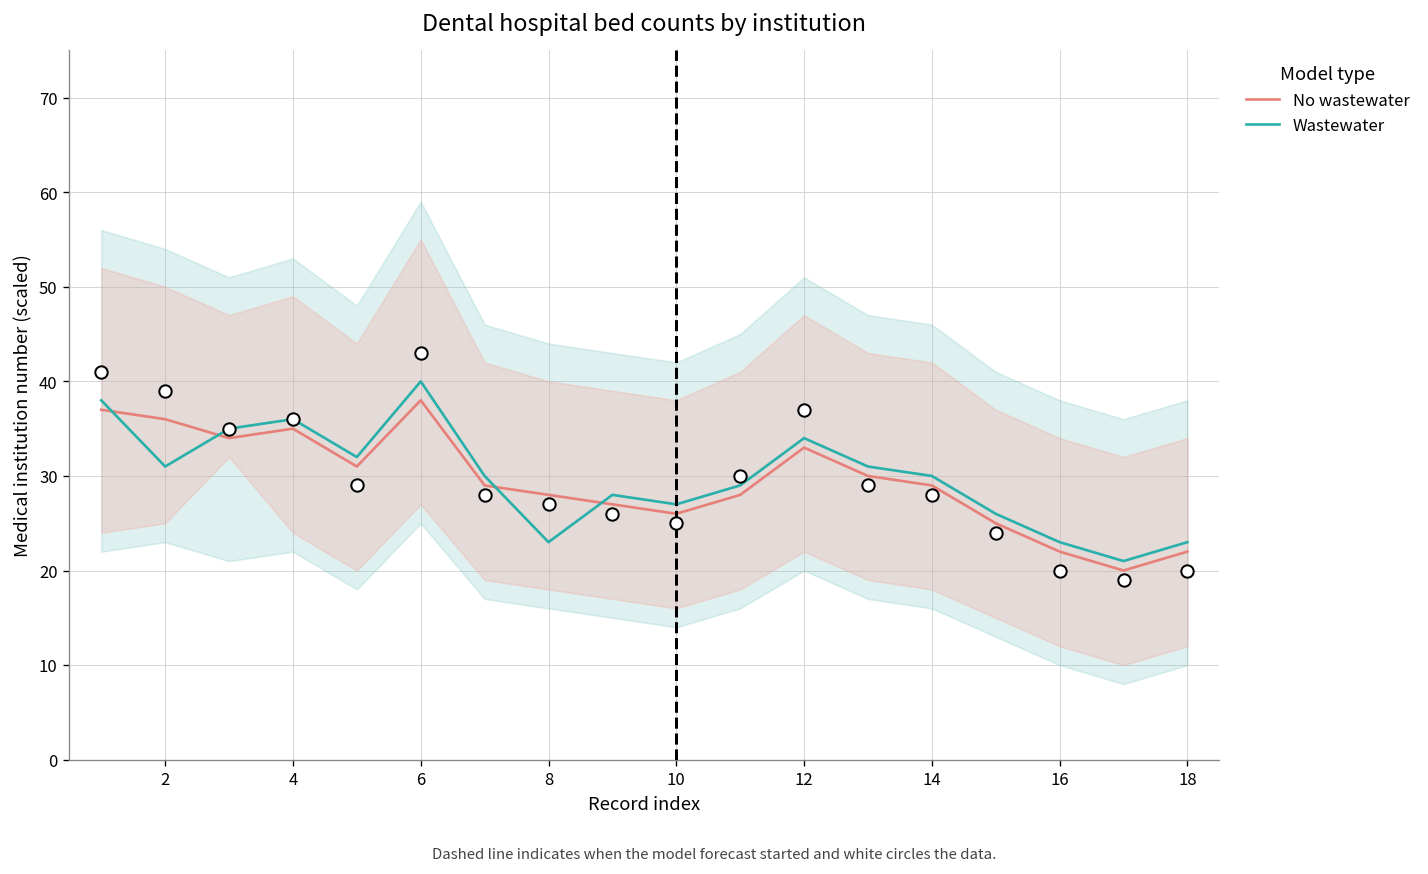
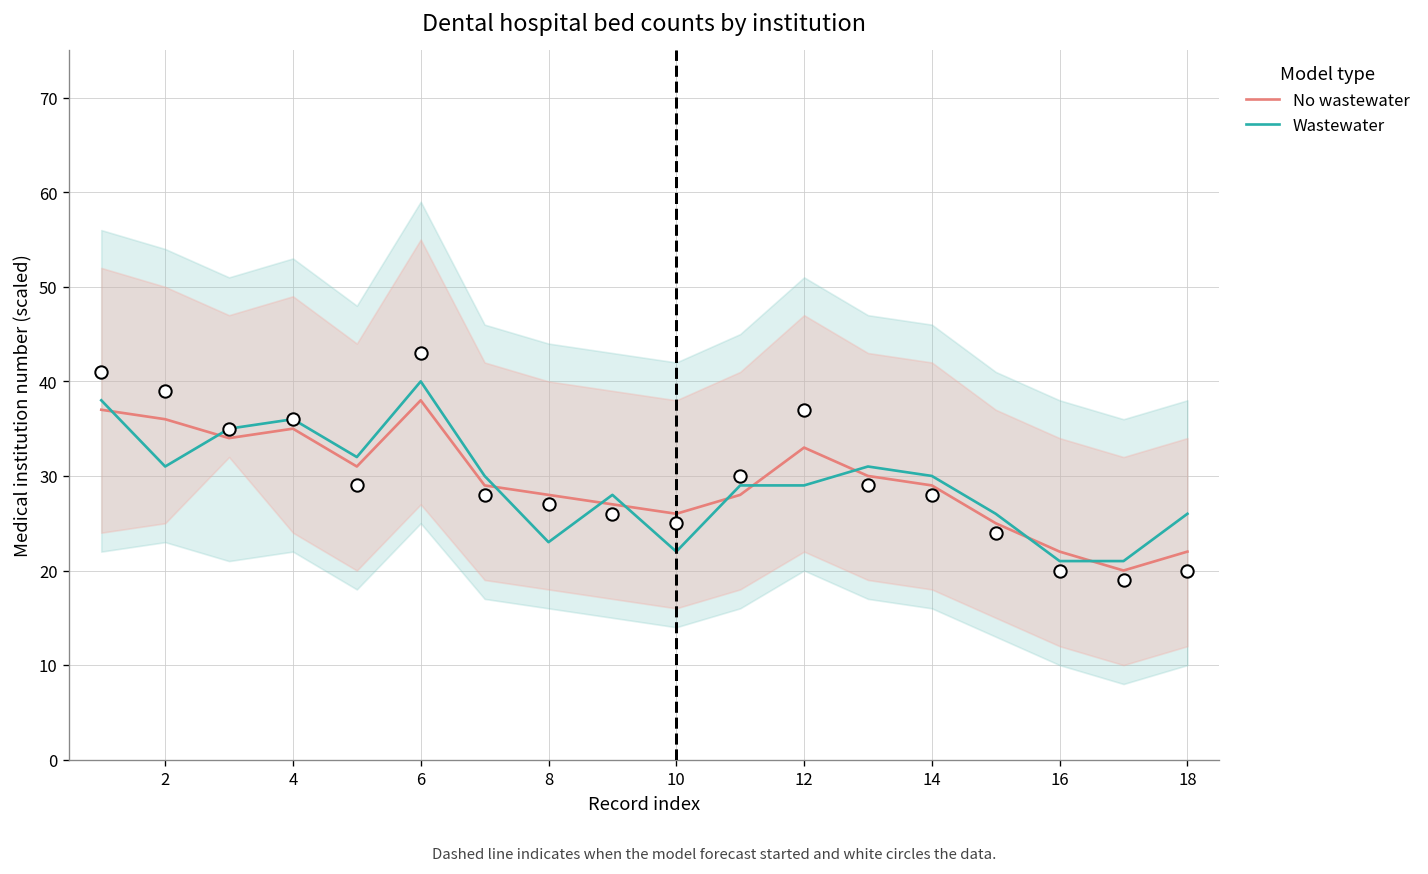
  {
    "Wastewater": {
      "2": 31,
      "6": 40,
      "8": 23,
-     "10": 27,
-     "12": 34,
+     "10": 22,
+     "12": 29,
      "14": 30,
-     "16": 23,
-     "18": 23
+     "16": 21,
+     "18": 26
    }
  }
